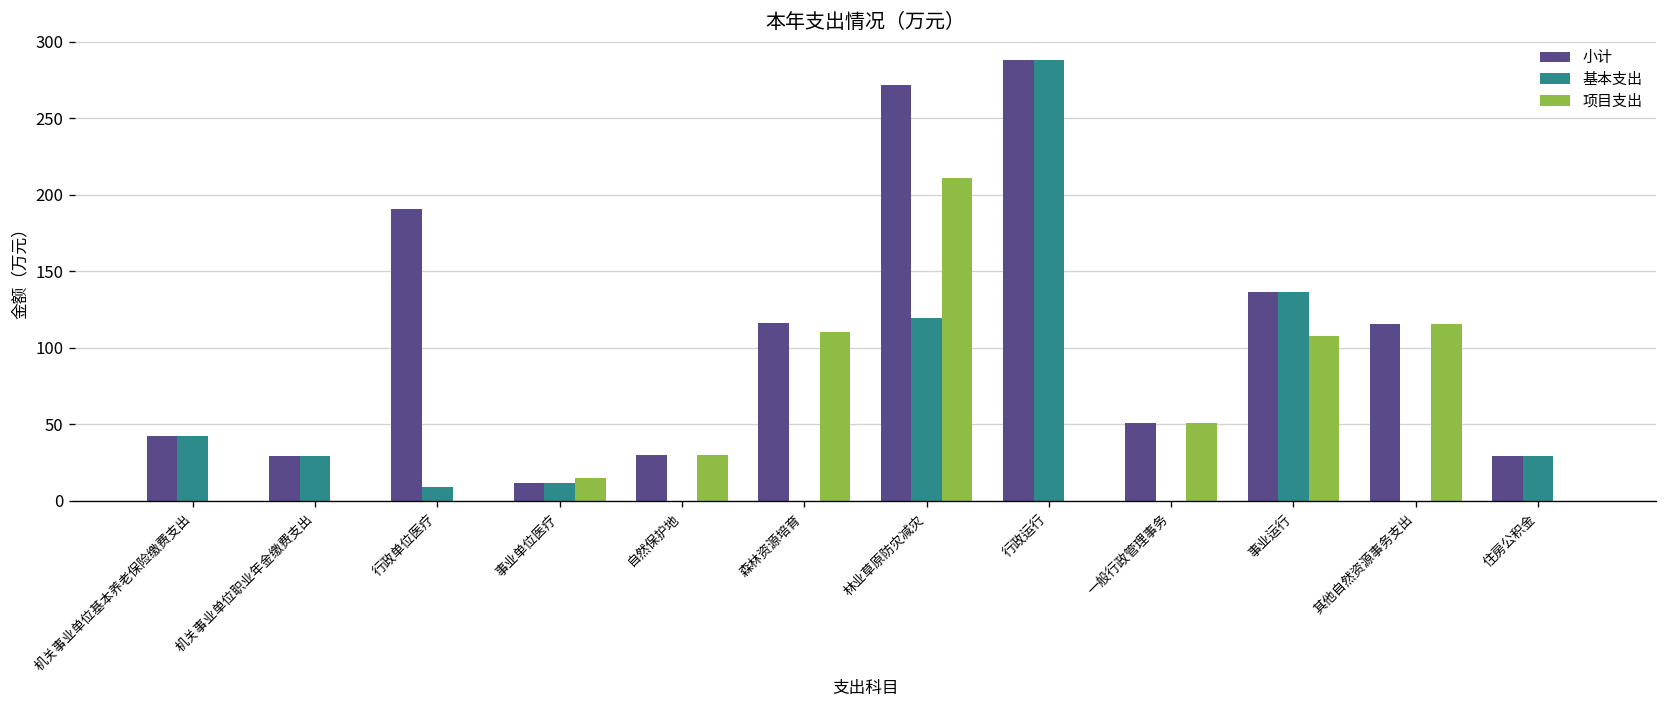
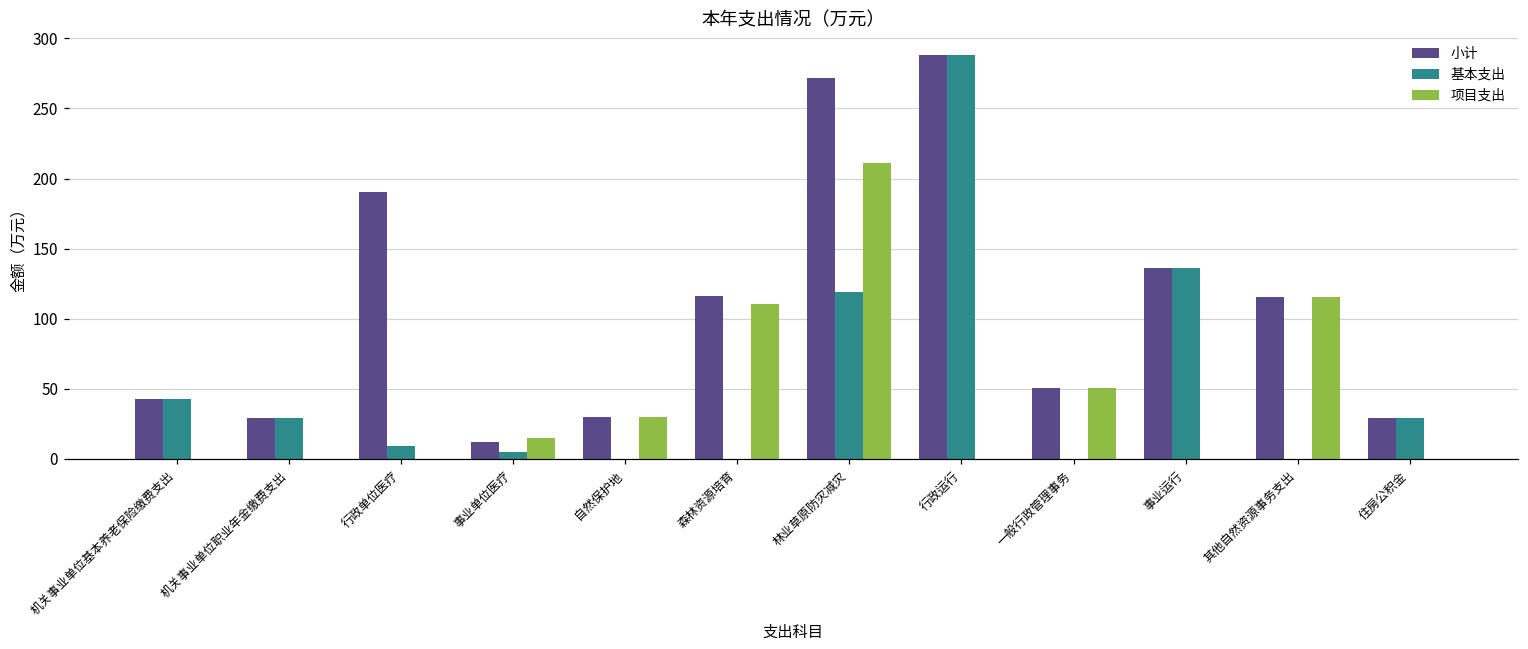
  {
    "小计": {
      "机关事业单位基本养老保险缴费支出": 43,
      "机关事业单位职业年金缴费支出": 29,
      "行政单位医疗": 190,
      "事业单位医疗": 12,
      "自然保护地": 30,
      "森林资源培育": 116,
      "林业草原防灾减灾": 272,
      "行政运行": 288,
      "一般行政管理事务": 51,
      "事业运行": 136,
      "其他自然资源事务支出": 116,
      "住房公积金": 29
    },
    "基本支出": {
      "机关事业单位基本养老保险缴费支出": 43,
      "机关事业单位职业年金缴费支出": 29,
      "行政单位医疗": 9,
-     "事业单位医疗": 12,
+     "事业单位医疗": 5,
      "自然保护地": 0,
      "森林资源培育": 0,
      "林业草原防灾减灾": 119,
      "行政运行": 288,
      "一般行政管理事务": 0,
      "事业运行": 136,
      "其他自然资源事务支出": 0,
      "住房公积金": 29
    },
    "项目支出": {
      "机关事业单位基本养老保险缴费支出": 0,
      "机关事业单位职业年金缴费支出": 0,
      "行政单位医疗": 0,
      "事业单位医疗": 15,
      "自然保护地": 30,
      "森林资源培育": 110,
      "林业草原防灾减灾": 211,
      "行政运行": 0,
      "一般行政管理事务": 51,
-     "事业运行": 108,
+     "事业运行": 0,
      "其他自然资源事务支出": 116,
      "住房公积金": 0
    }
  }
